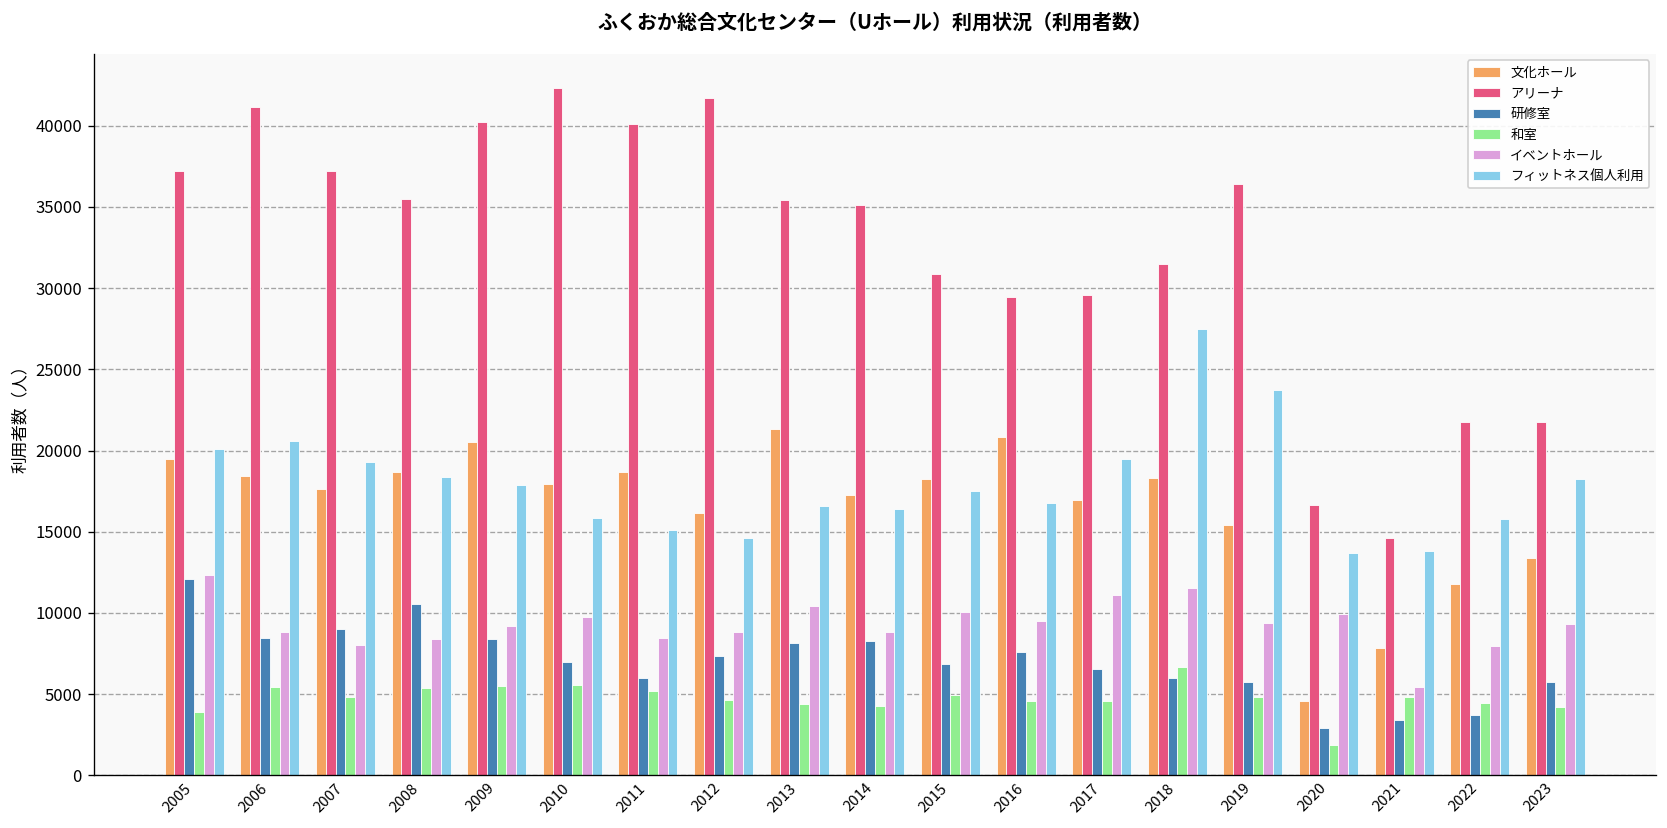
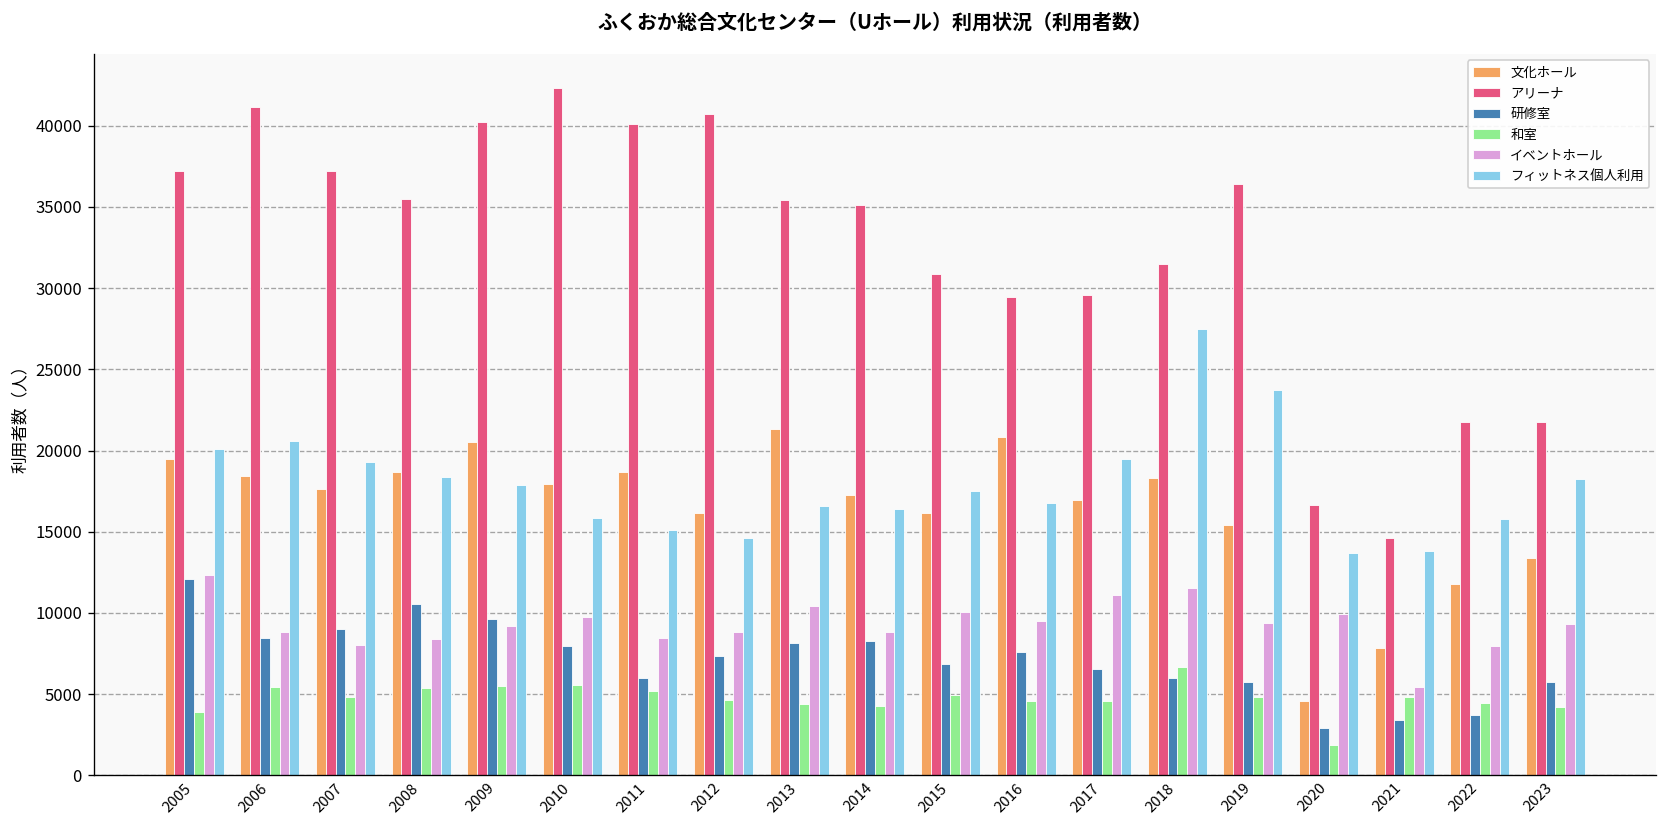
  {
    "文化ホール": {
      "2005": 19500,
      "2006": 18400,
      "2007": 17600,
      "2008": 18700,
      "2009": 20500,
      "2010": 17900,
      "2011": 18700,
      "2012": 16200,
      "2013": 21300,
      "2014": 17300,
-     "2015": 18200,
+     "2015": 16200,
      "2016": 20800,
      "2017": 16900,
      "2018": 18300,
      "2019": 15400,
      "2020": 4600,
      "2021": 7800,
      "2022": 11800,
      "2023": 13400
    },
    "アリーナ": {
      "2005": 37200,
      "2006": 41200,
      "2007": 37200,
      "2008": 35500,
      "2009": 40200,
      "2010": 42300,
      "2011": 40100,
-     "2012": 41700,
+     "2012": 40700,
      "2013": 35400,
      "2014": 35100,
      "2015": 30900,
      "2016": 29500,
      "2017": 29500,
      "2018": 31500,
      "2019": 36400,
      "2020": 16700,
      "2021": 14600,
      "2022": 21800,
      "2023": 21800
    },
    "研修室": {
      "2005": 12100,
      "2006": 8500,
      "2007": 9000,
      "2008": 10600,
-     "2009": 8400,
-     "2010": 7000,
+     "2009": 9700,
+     "2010": 8000,
      "2011": 6000,
      "2012": 7300,
      "2013": 8200,
      "2014": 8200,
      "2015": 6900,
      "2016": 7600,
      "2017": 6600,
      "2018": 6000,
      "2019": 5800,
      "2020": 2900,
      "2021": 3400,
      "2022": 3700,
      "2023": 5800
    },
    "和室": {
      "2005": 3900,
      "2006": 5400,
      "2007": 4800,
      "2008": 5400,
      "2009": 5500,
      "2010": 5600,
      "2011": 5200,
      "2012": 4700,
      "2013": 4400,
      "2014": 4300,
      "2015": 5000,
      "2016": 4600,
      "2017": 4600,
      "2018": 6700,
      "2019": 4800,
      "2020": 1900,
      "2021": 4800,
      "2022": 4500,
      "2023": 4200
    },
    "イベントホール": {
      "2005": 12300,
      "2006": 8800,
      "2007": 8000,
      "2008": 8400,
      "2009": 9200,
      "2010": 9800,
      "2011": 8500,
      "2012": 8800,
      "2013": 10400,
      "2014": 8900,
      "2015": 10100,
      "2016": 9500,
      "2017": 11100,
      "2018": 11500,
      "2019": 9400,
      "2020": 9900,
      "2021": 5400,
      "2022": 7900,
      "2023": 9300
    },
    "フィットネス個人利用": {
      "2005": 20100,
      "2006": 20600,
      "2007": 19300,
      "2008": 18300,
      "2009": 17900,
      "2010": 15900,
      "2011": 15100,
      "2012": 14600,
      "2013": 16600,
      "2014": 16400,
      "2015": 17500,
      "2016": 16800,
      "2017": 19500,
      "2018": 27500,
      "2019": 23700,
      "2020": 13700,
      "2021": 13800,
      "2022": 15800,
      "2023": 18200
    }
  }
